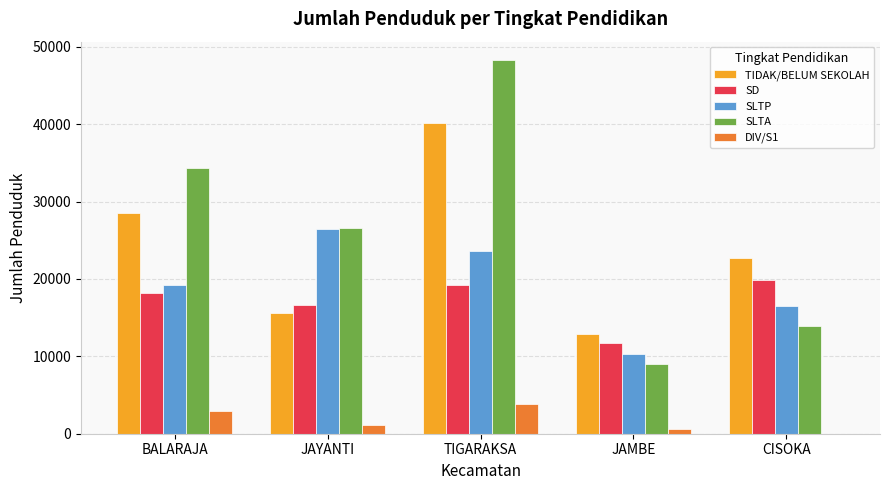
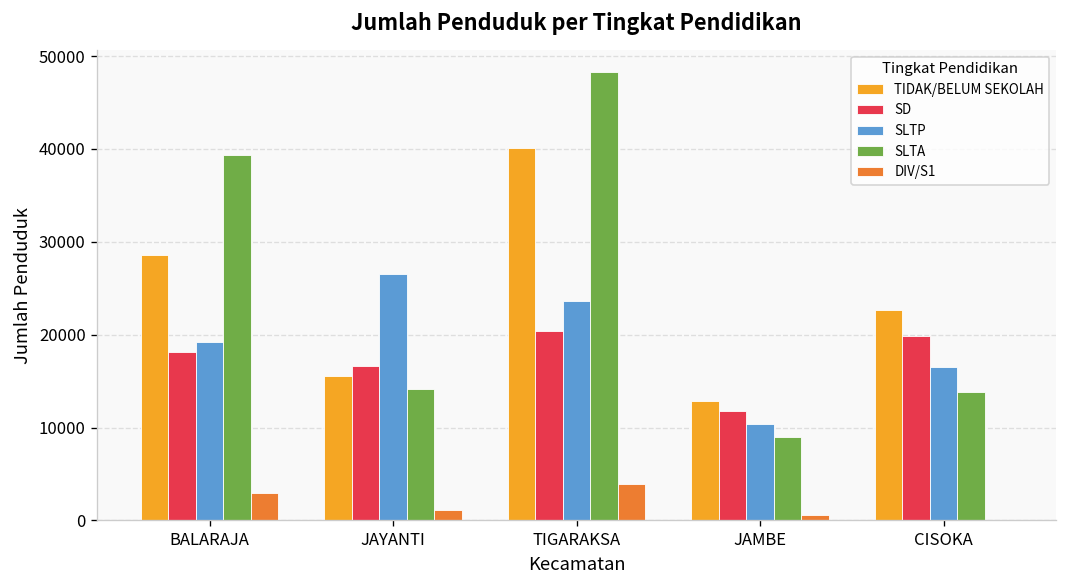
  {
    "SD": {
      "BALARAJA": 18000,
      "JAYANTI": 17000,
-     "TIGARAKSA": 19000,
+     "TIGARAKSA": 20000,
      "JAMBE": 12000,
      "CISOKA": 20000
    },
    "SLTP": {
      "BALARAJA": 19000,
      "JAYANTI": 27000,
      "TIGARAKSA": 24000,
      "JAMBE": 10000,
      "CISOKA": 17000
    },
    "SLTA": {
-     "BALARAJA": 34000,
-     "JAYANTI": 27000,
+     "BALARAJA": 39000,
+     "JAYANTI": 14000,
      "TIGARAKSA": 48000,
      "JAMBE": 9000,
      "CISOKA": 14000
    }
  }
